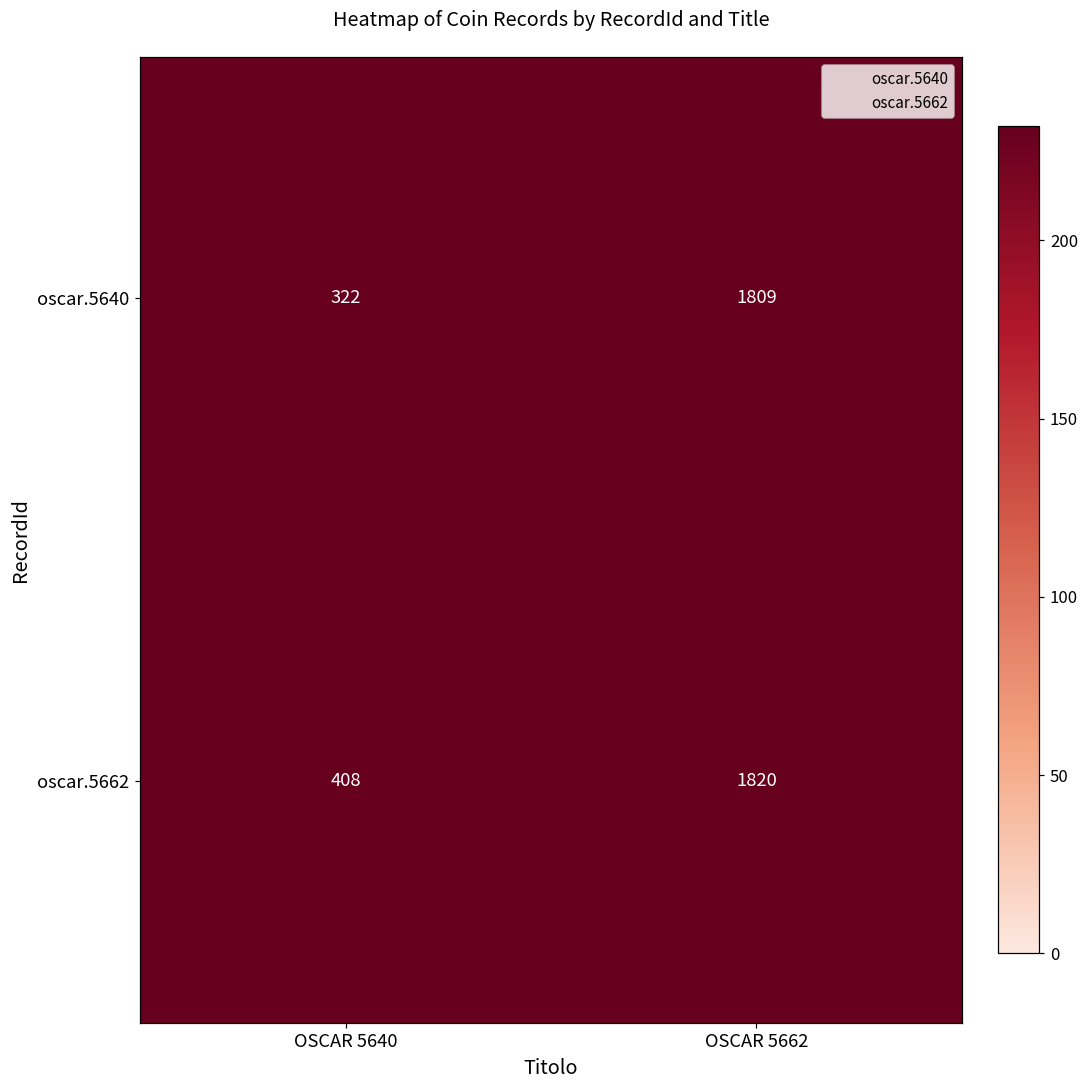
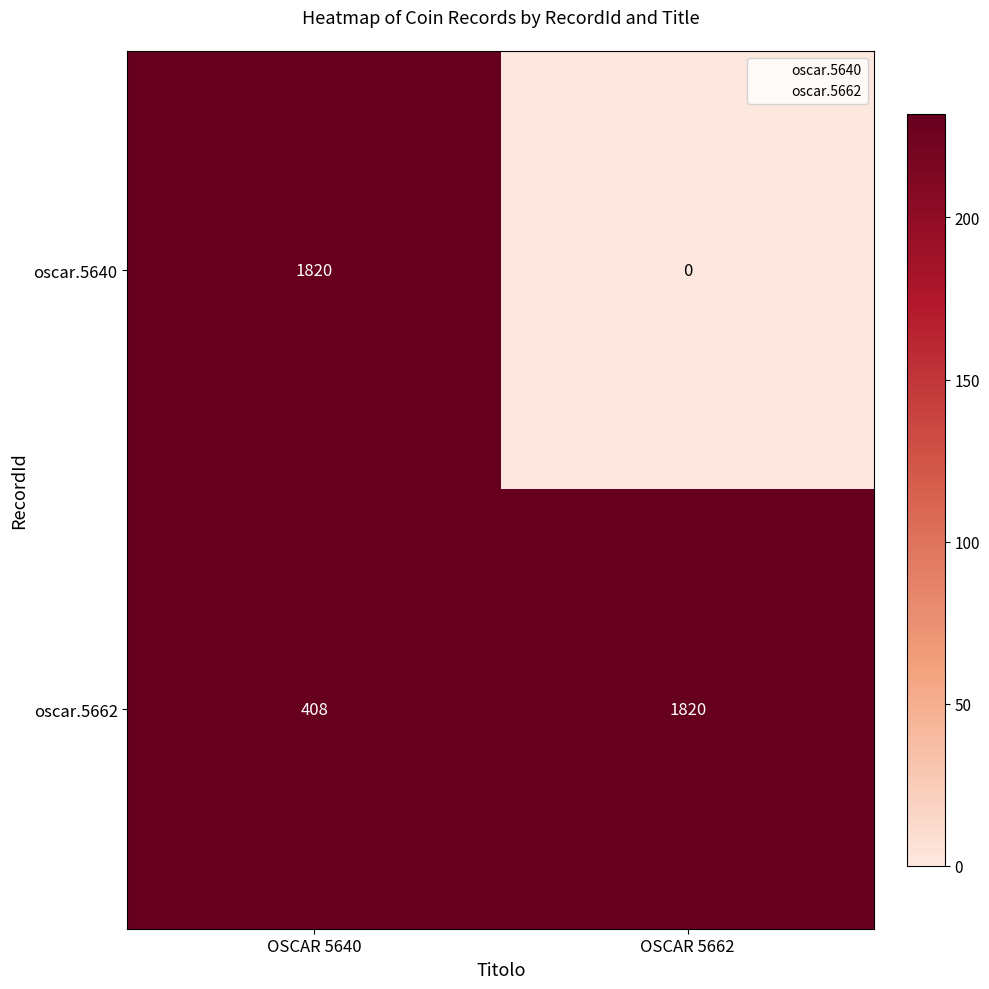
  {
    "oscar.5640": {
-     "OSCAR 5640": 322,
-     "OSCAR 5662": 1809
+     "OSCAR 5640": 1820,
+     "OSCAR 5662": 0
    },
    "oscar.5662": {
      "OSCAR 5640": 408,
      "OSCAR 5662": 1820
    }
  }
